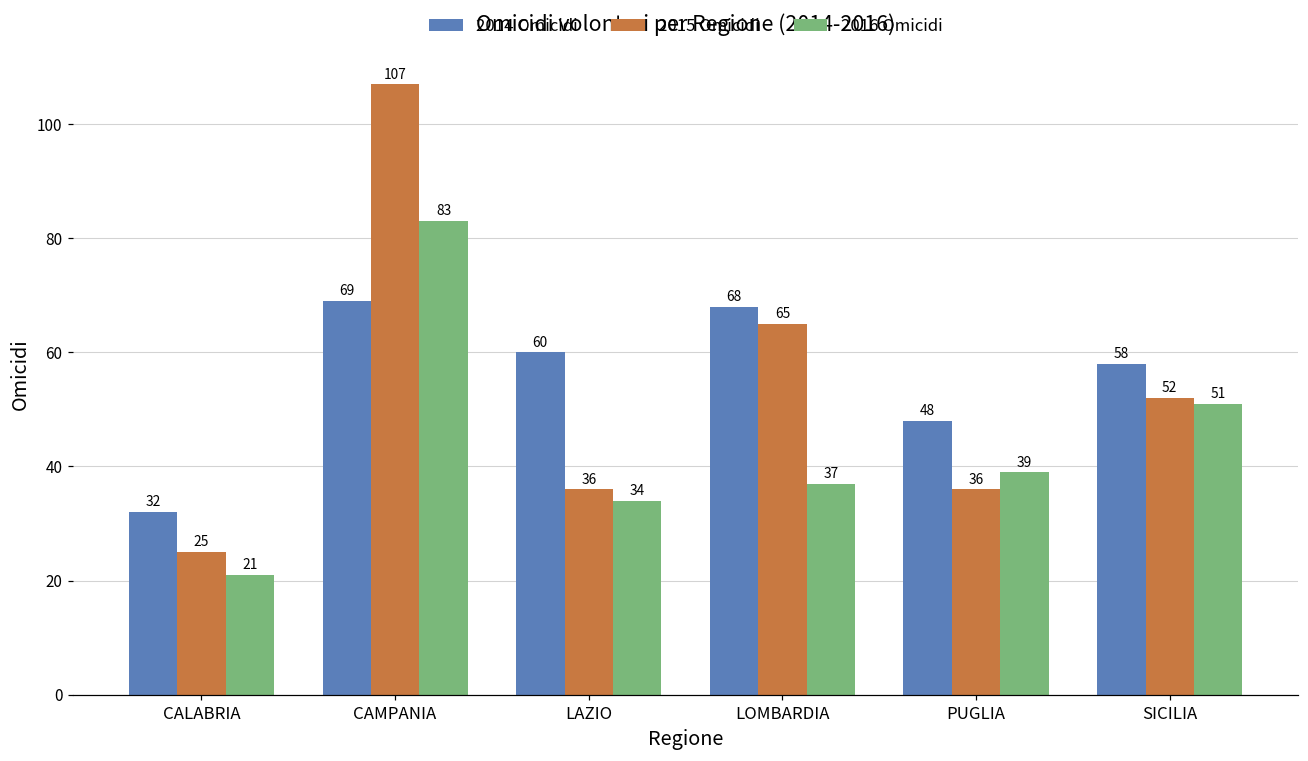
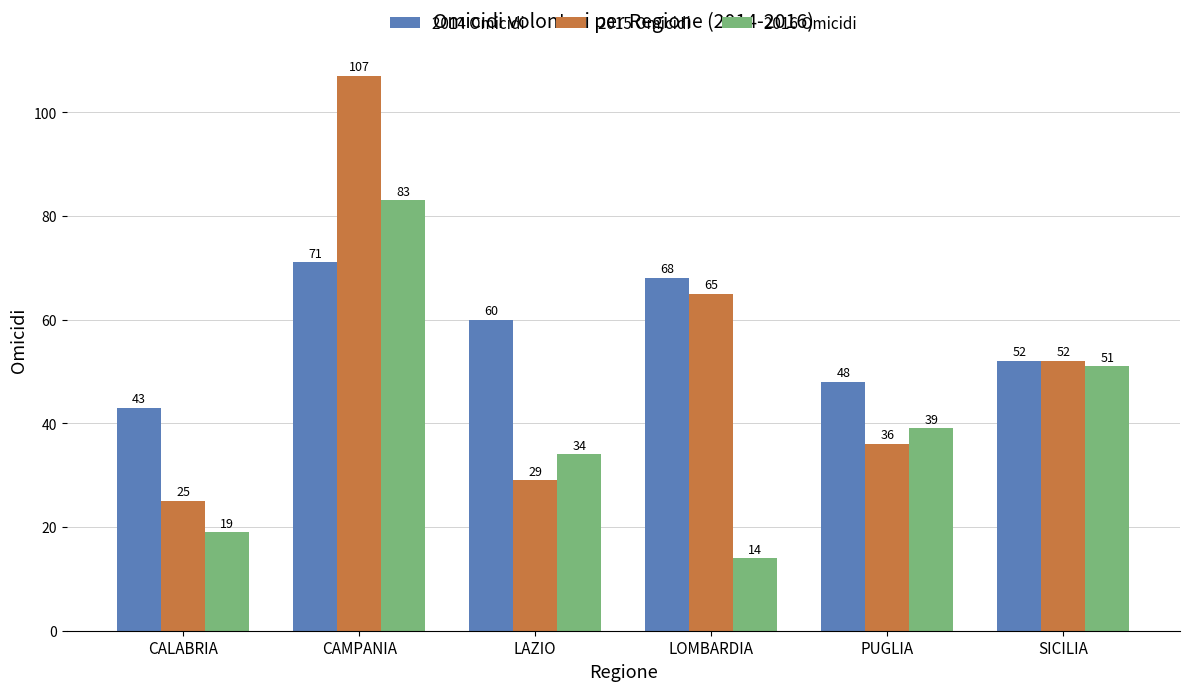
  {
    "2014 Omicidi": {
-     "CALABRIA": 32,
-     "CAMPANIA": 69,
+     "CALABRIA": 43,
+     "CAMPANIA": 71,
      "LAZIO": 60,
      "LOMBARDIA": 68,
      "PUGLIA": 48,
-     "SICILIA": 58
+     "SICILIA": 52
    },
    "2015 Omicidi": {
      "CALABRIA": 25,
      "CAMPANIA": 107,
-     "LAZIO": 36,
+     "LAZIO": 29,
      "LOMBARDIA": 65,
      "PUGLIA": 36,
      "SICILIA": 52
    },
    "2016 Omicidi": {
-     "CALABRIA": 21,
+     "CALABRIA": 19,
      "CAMPANIA": 83,
      "LAZIO": 34,
-     "LOMBARDIA": 37,
+     "LOMBARDIA": 14,
      "PUGLIA": 39,
      "SICILIA": 51
    }
  }
